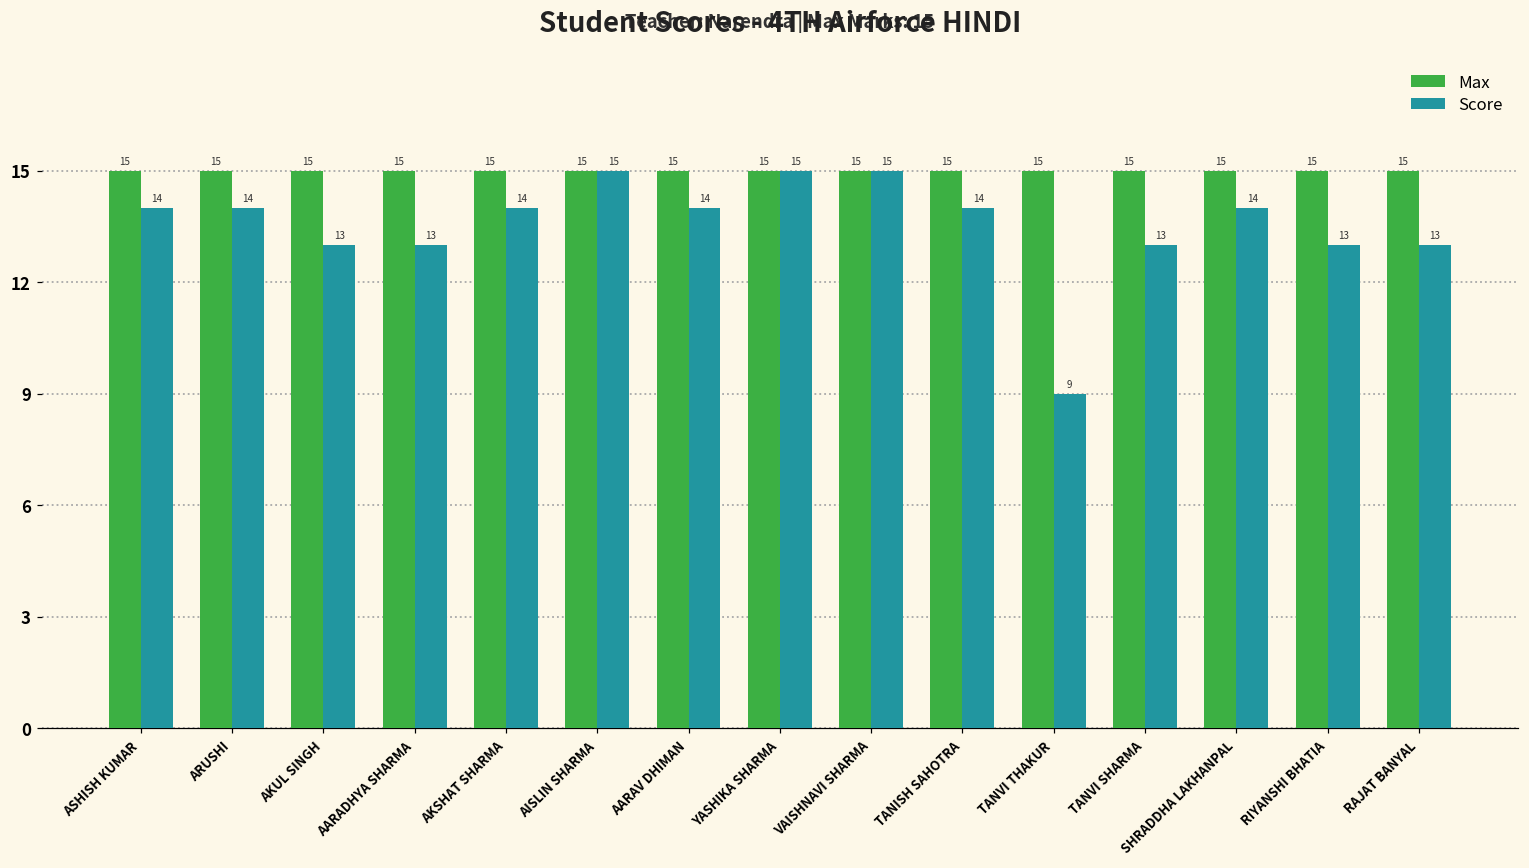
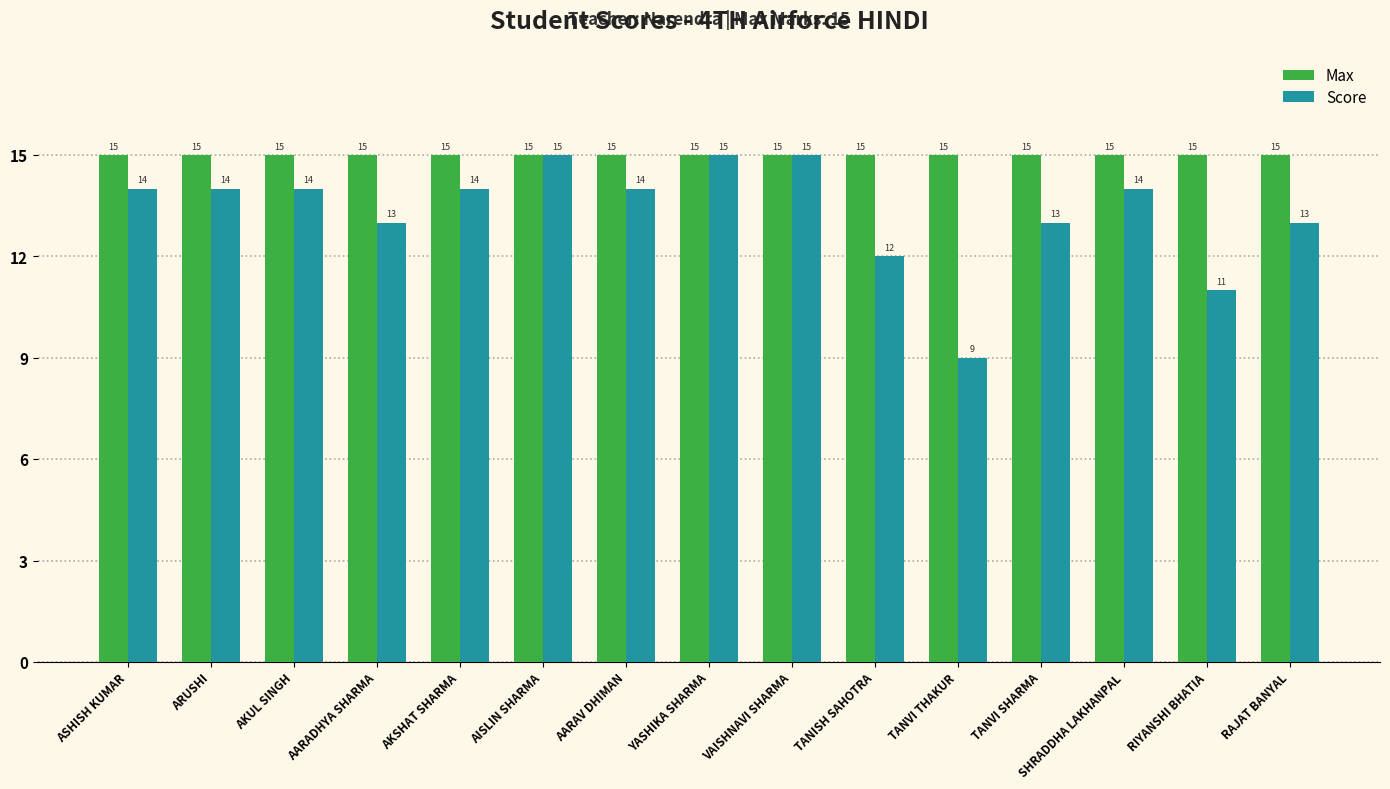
  {
    "Max": {
      "ASHISH KUMAR": 15,
      "ARUSHI": 15,
      "AKUL SINGH": 15,
      "AARADHYA SHARMA": 15,
      "AKSHAT SHARMA": 15,
      "AISLIN SHARMA": 15,
      "AARAV DHIMAN": 15,
      "YASHIKA SHARMA": 15,
      "VAISHNAVI SHARMA": 15,
      "TANISH SAHOTRA": 15,
      "TANVI THAKUR": 15,
      "TANVI SHARMA": 15,
      "SHRADDHA LAKHANPAL": 15,
      "RIYANSHI BHATIA": 15,
      "RAJAT BANYAL": 15
    },
    "Score": {
      "ASHISH KUMAR": 14,
      "ARUSHI": 14,
-     "AKUL SINGH": 13,
+     "AKUL SINGH": 14,
      "AARADHYA SHARMA": 13,
      "AKSHAT SHARMA": 14,
      "AISLIN SHARMA": 15,
      "AARAV DHIMAN": 14,
      "YASHIKA SHARMA": 15,
      "VAISHNAVI SHARMA": 15,
-     "TANISH SAHOTRA": 14,
+     "TANISH SAHOTRA": 12,
      "TANVI THAKUR": 9,
      "TANVI SHARMA": 13,
      "SHRADDHA LAKHANPAL": 14,
-     "RIYANSHI BHATIA": 13,
+     "RIYANSHI BHATIA": 11,
      "RAJAT BANYAL": 13
    }
  }
